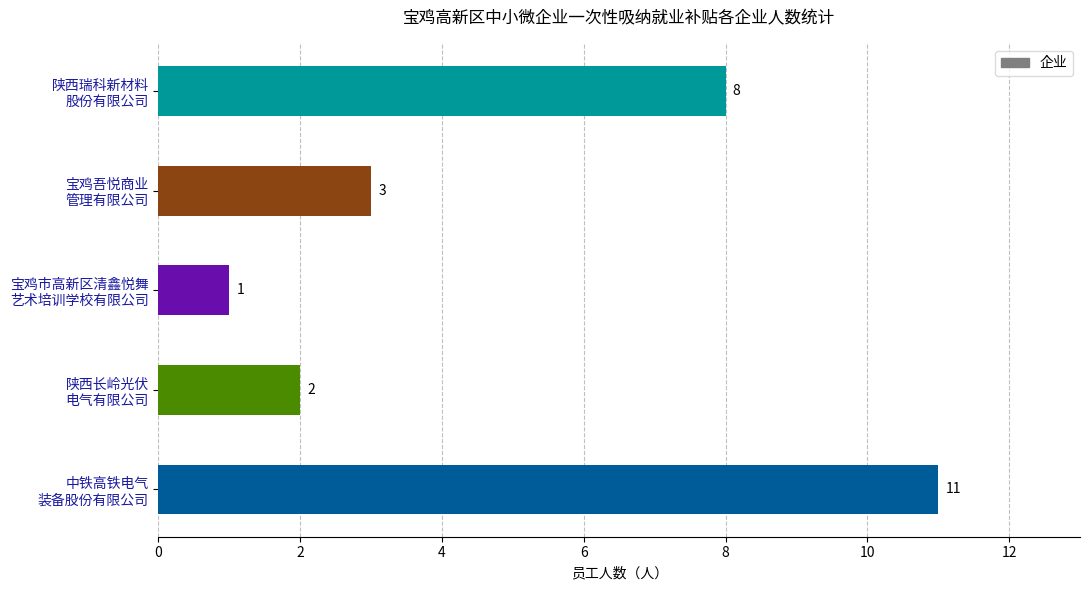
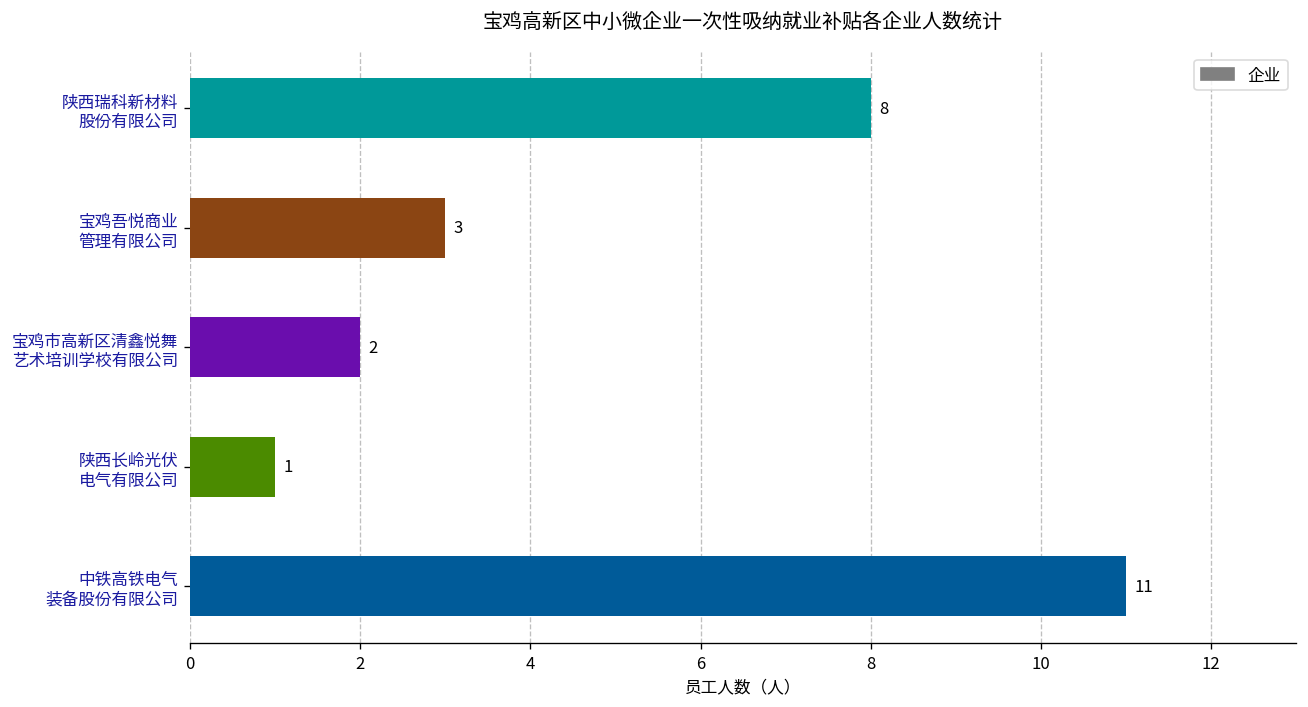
  {
    "陕西瑞科新材料 股份有限公司": 8,
    "宝鸡吾悦商业 管理有限公司": 3,
-   "宝鸡市高新区清鑫悦舞 艺术培训学校有限公司": 1,
-   "陕西长岭光伏 电气有限公司": 2,
+   "宝鸡市高新区清鑫悦舞 艺术培训学校有限公司": 2,
+   "陕西长岭光伏 电气有限公司": 1,
    "中铁高铁电气 装备股份有限公司": 11
  }
